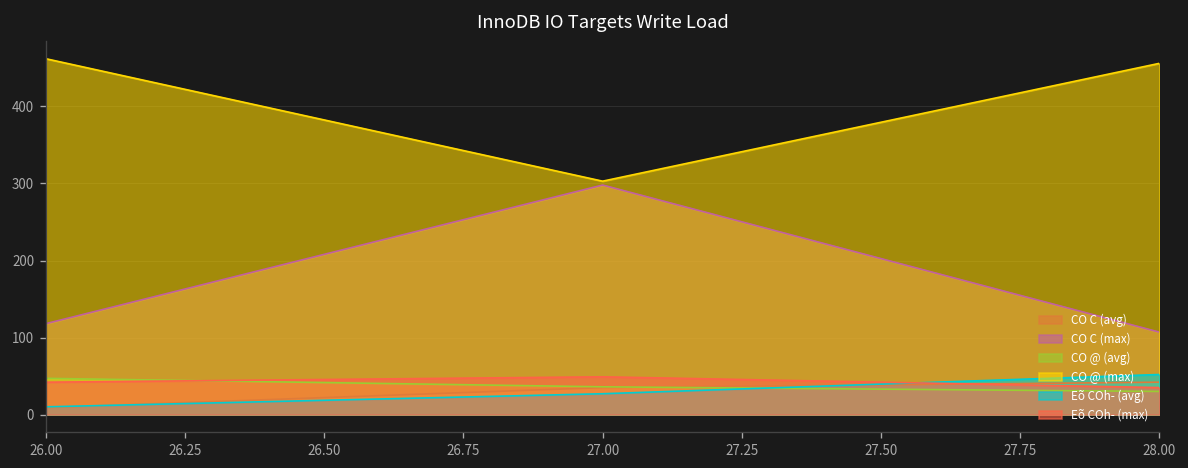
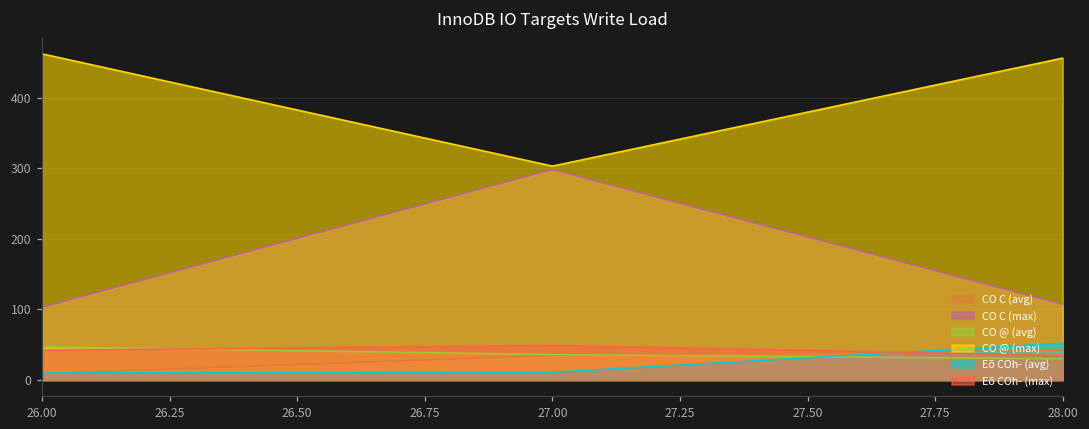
  {
    "CO C (max)": {
-     "26.00": 120,
+     "26.00": 100,
      "27.00": 300,
      "28.00": 110
    },
    "CO @ (avg)": {
      "26.00": 50,
      "28.00": 30
    },
    "CO @ (max)": {
      "26.00": 460,
      "27.00": 300,
      "28.00": 460
    },
    "Eõ COh­ (avg)": {
-     "27.00": 30,
+     "27.00": 10,
      "28.00": 50
    }
  }
